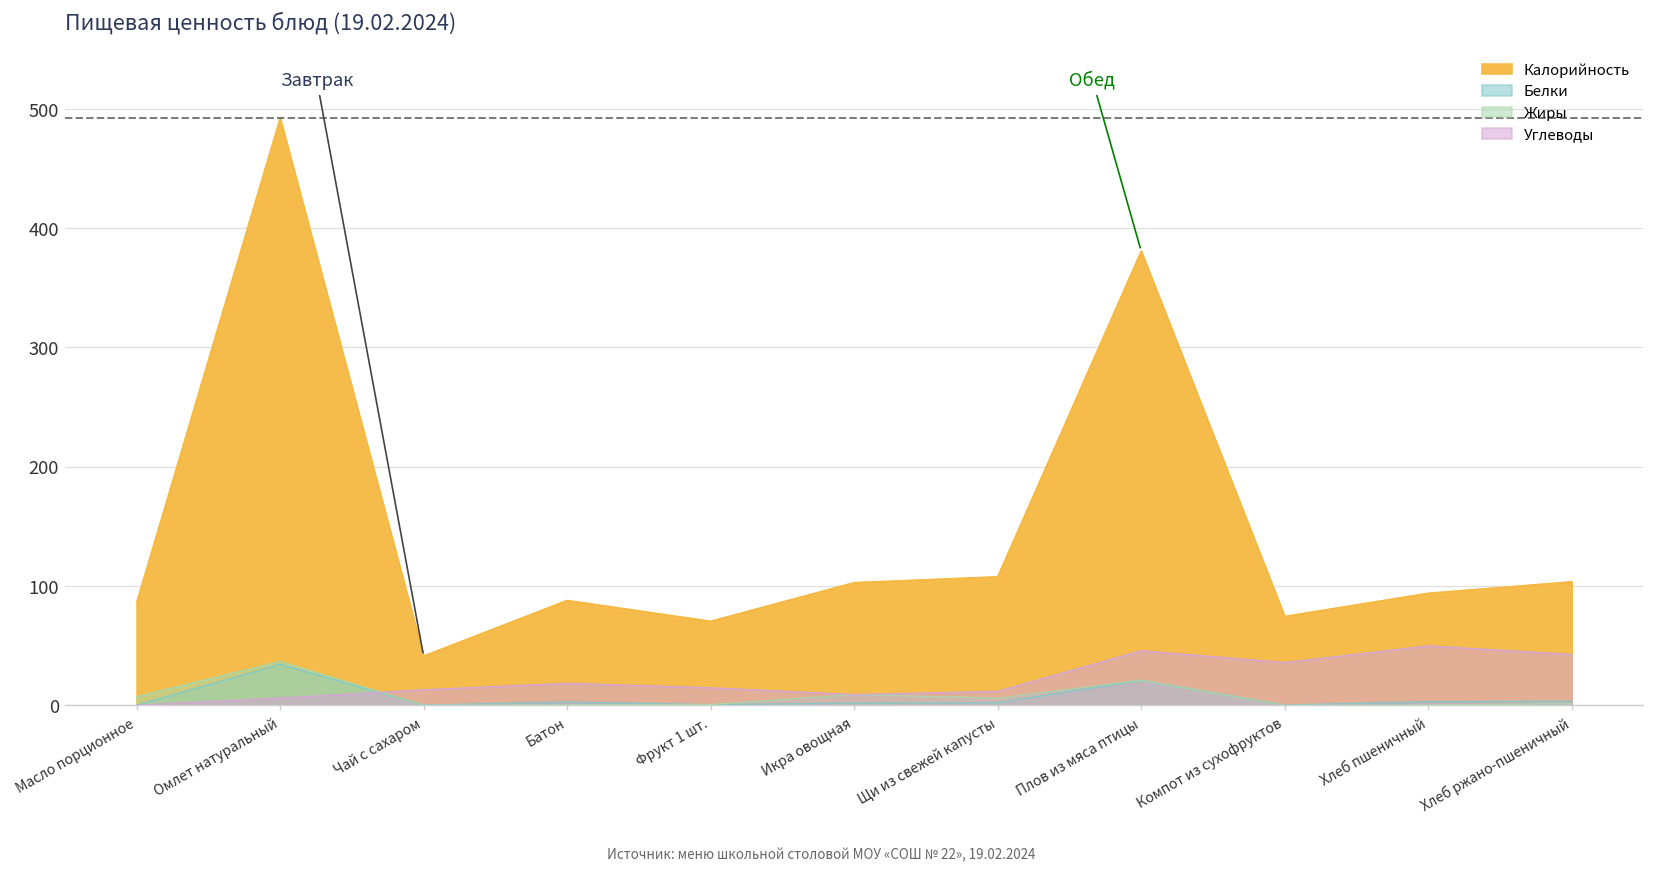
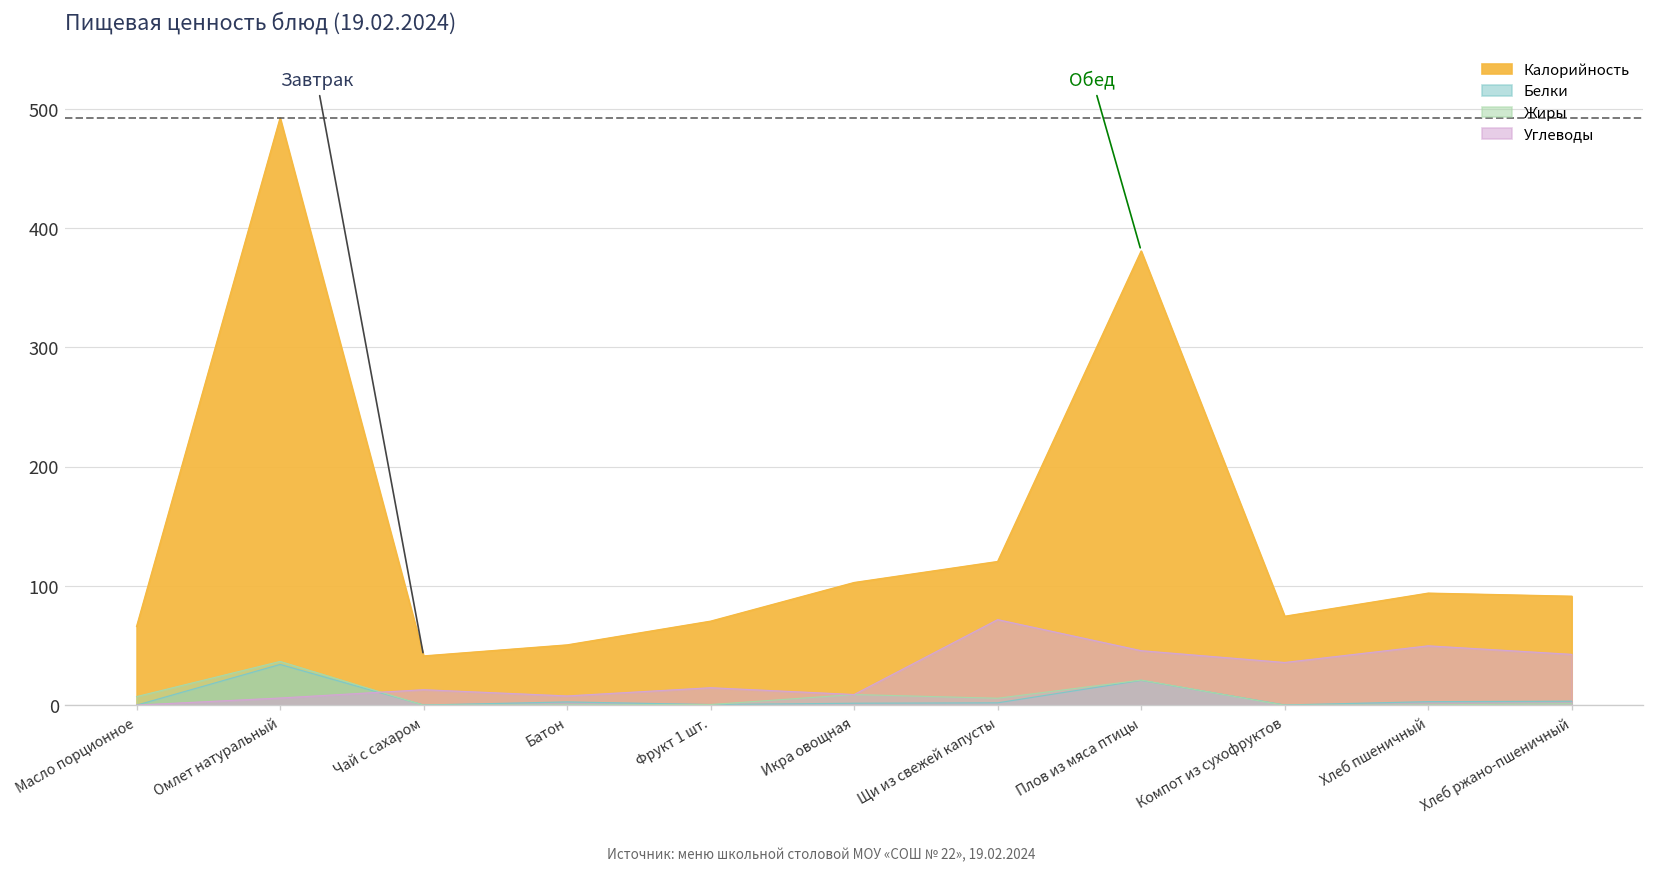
  {
    "Калорийность": {
-     "Масло порционное": 90,
+     "Масло порционное": 70,
      "Омлет натуральный": 490,
      "Чай с сахаром": 40,
-     "Батон": 90,
+     "Батон": 50,
      "Фрукт 1 шт.": 70,
      "Икра овощная": 100,
-     "Щи из свежей капусты": 110,
+     "Щи из свежей капусты": 120,
      "Плов из мяса птицы": 380,
      "Компот из сухофруктов": 70,
      "Хлеб пшеничный": 90,
-     "Хлеб ржано-пшеничный": 100
+     "Хлеб ржано-пшеничный": 90
    },
    "Углеводы": {
      "Омлет натуральный": 10,
      "Чай с сахаром": 10,
-     "Батон": 20,
+     "Батон": 10,
      "Фрукт 1 шт.": 10,
-     "Щи из свежей капусты": 10,
+     "Щи из свежей капусты": 70,
      "Плов из мяса птицы": 50,
      "Компот из сухофруктов": 40,
      "Хлеб пшеничный": 50,
      "Хлеб ржано-пшеничный": 40
    }
  }
